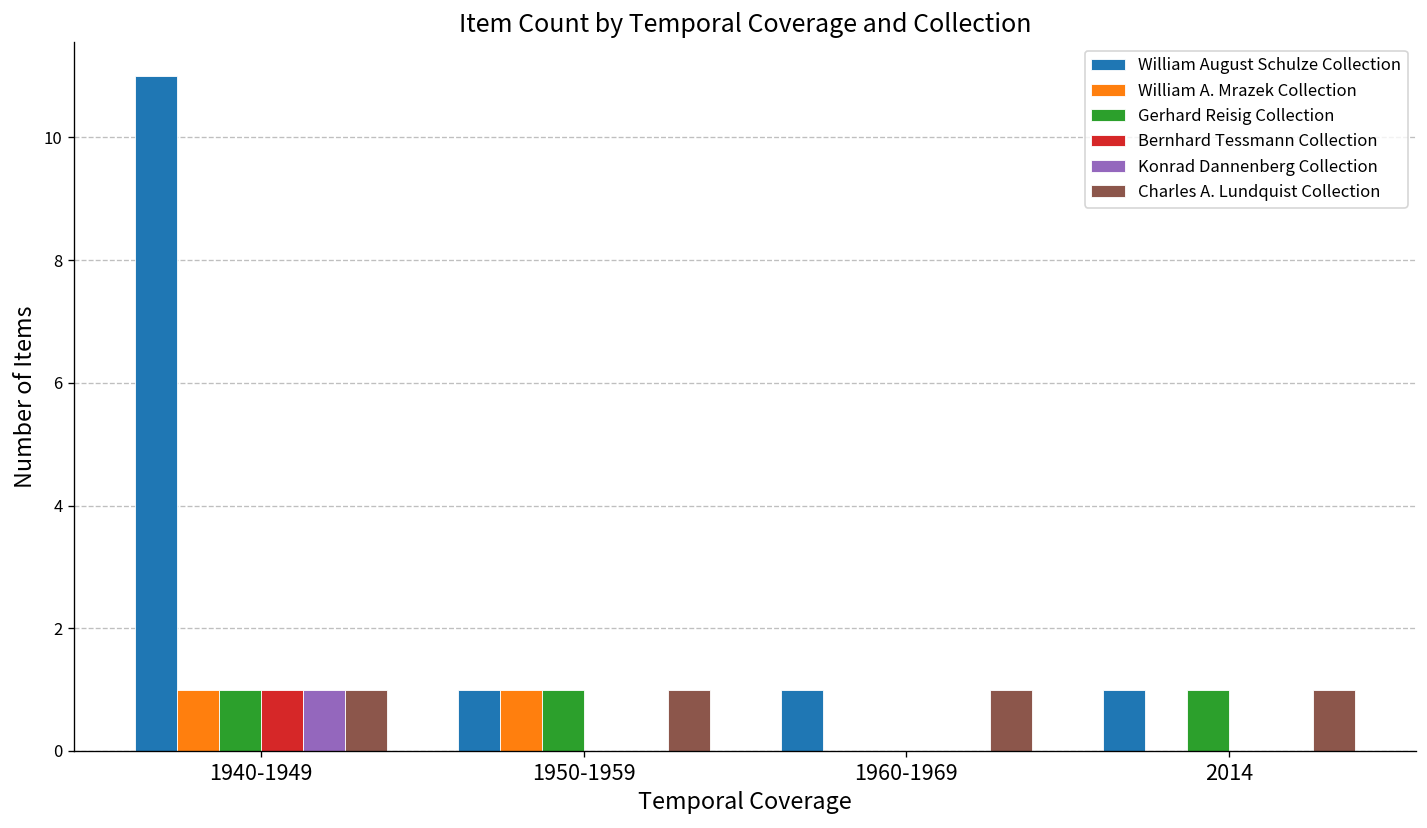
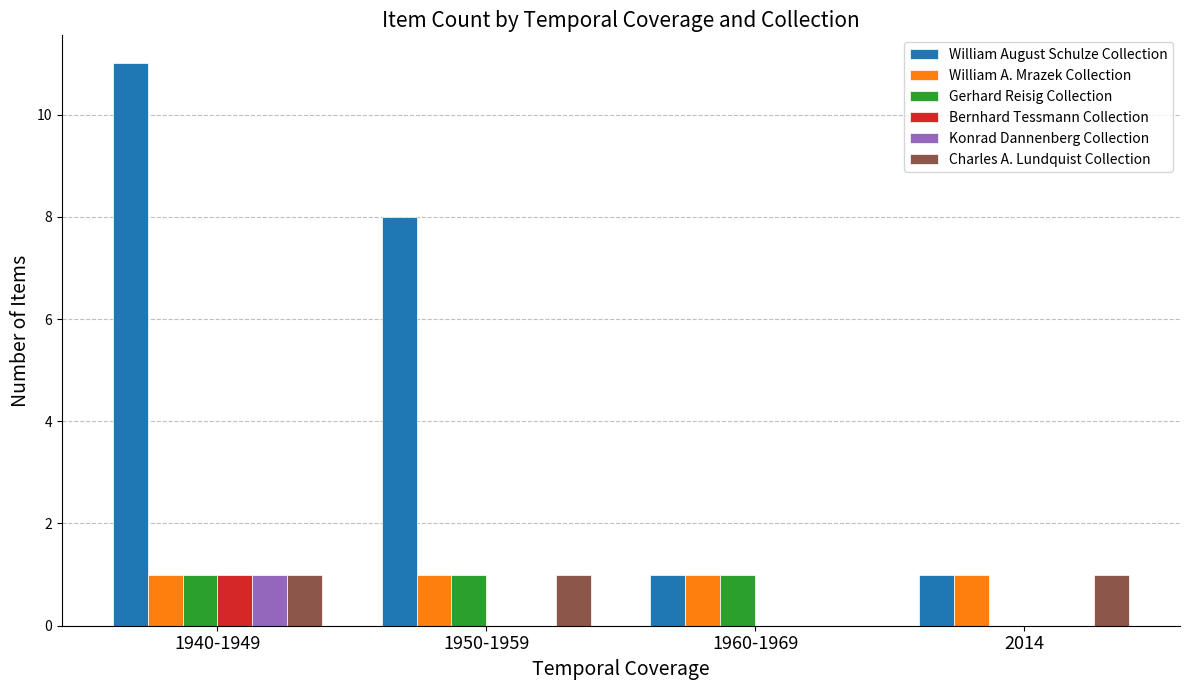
  {
    "William August Schulze Collection": {
      "1940-1949": 11,
-     "1950-1959": 1,
+     "1950-1959": 8,
      "1960-1969": 1,
      "2014": 1
    },
    "William A. Mrazek Collection": {
      "1940-1949": 1,
      "1950-1959": 1,
-     "1960-1969": 0,
-     "2014": 0
+     "1960-1969": 1,
+     "2014": 1
    },
    "Gerhard Reisig Collection": {
      "1940-1949": 1,
      "1950-1959": 1,
-     "1960-1969": 0,
-     "2014": 1
+     "1960-1969": 1,
+     "2014": 0
    },
    "Bernhard Tessmann Collection": {
      "1940-1949": 1,
      "1950-1959": 0,
      "1960-1969": 0,
      "2014": 0
    },
    "Konrad Dannenberg Collection": {
      "1940-1949": 1,
      "1950-1959": 0,
      "1960-1969": 0,
      "2014": 0
    },
    "Charles A. Lundquist Collection": {
      "1940-1949": 1,
      "1950-1959": 1,
-     "1960-1969": 1,
+     "1960-1969": 0,
      "2014": 1
    }
  }
